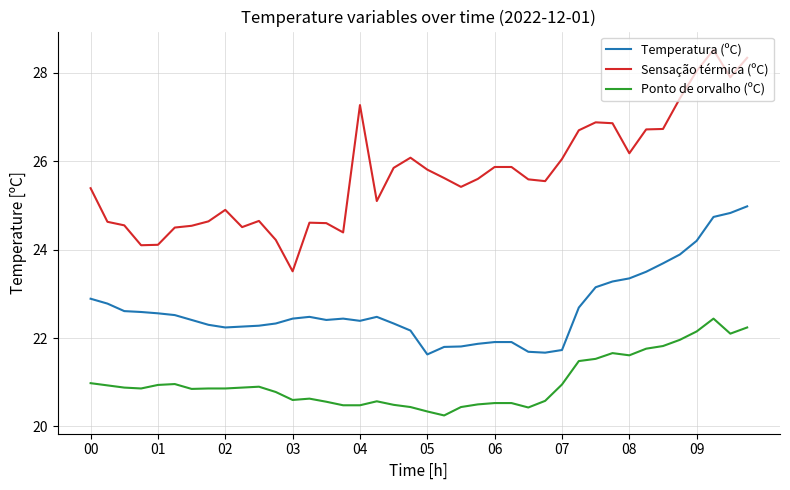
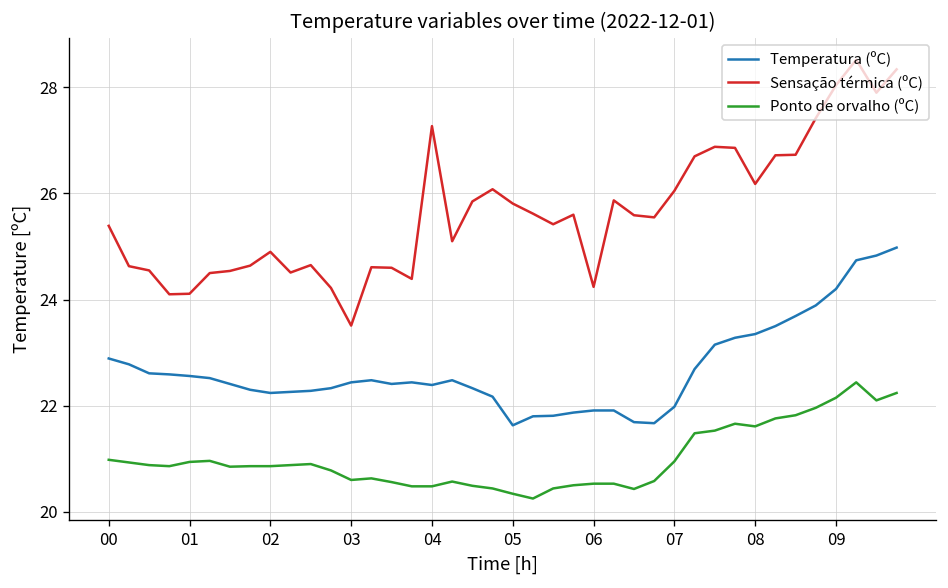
  {
    "Temperatura (ºC)": {
      "00": 22.9,
      "01": 22.6,
      "02": 22.2,
      "03": 22.4,
      "04": 22.4,
      "05": 21.6,
      "06": 21.9,
-     "07": 21.7,
+     "07": 22.0,
      "08": 23.4,
      "09": 24.2
    },
    "Sensação térmica (ºC)": {
      "00": 25.4,
      "01": 24.1,
      "02": 24.9,
      "03": 23.5,
      "04": 27.3,
      "05": 25.8,
-     "06": 25.9,
+     "06": 24.2,
      "07": 26.1,
      "08": 26.2
    },
    "Ponto de orvalho (ºC)": {
      "00": 21.0,
      "01": 20.9,
      "02": 20.9,
      "03": 20.6,
      "04": 20.5,
      "05": 20.3,
      "06": 20.5,
      "07": 21.0,
      "08": 21.6,
      "09": 22.2
    }
  }
